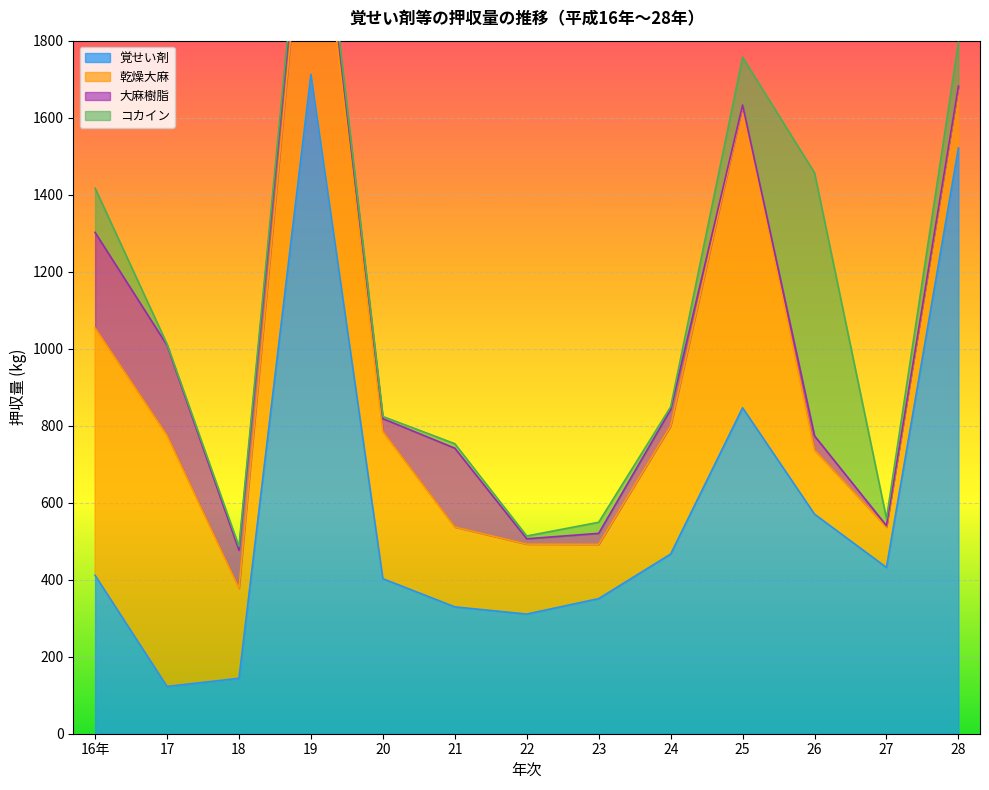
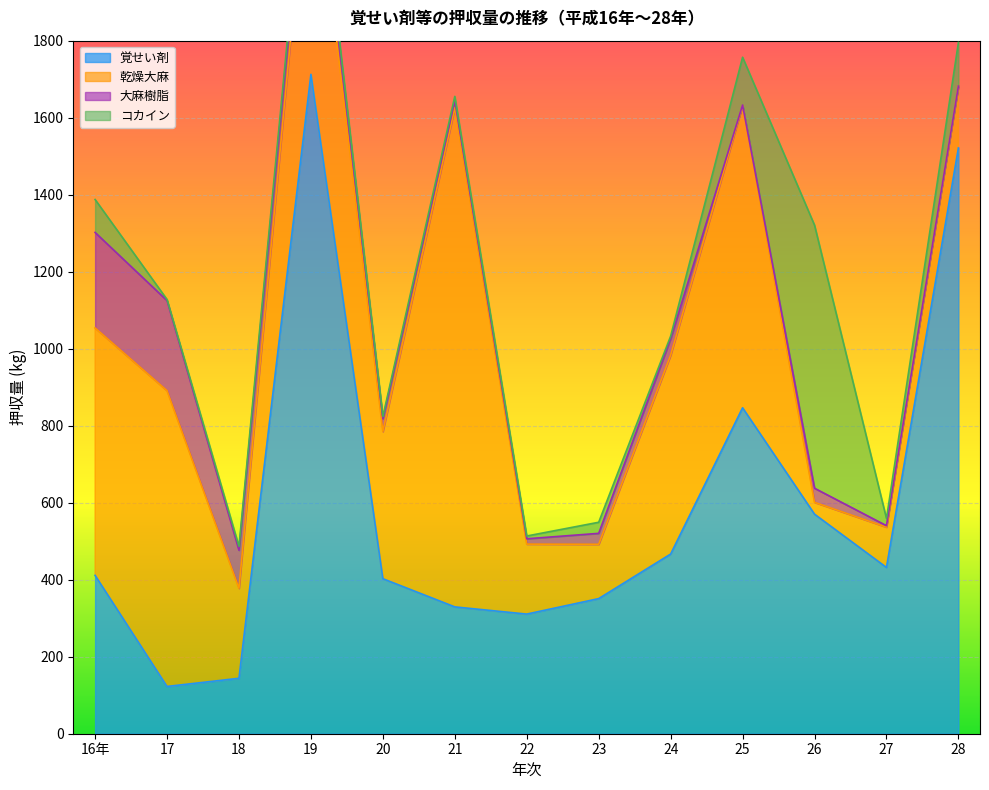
  {
    "覚せい剤": {
      "16年": 410,
      "17": 120,
      "18": 140,
      "19": 1710,
      "20": 400,
      "21": 330,
      "22": 310,
      "23": 350,
      "24": 470,
      "25": 850,
      "26": 570,
      "27": 430,
      "28": 1520
    },
    "乾燥大麻": {
      "16年": 640,
-     "17": 650,
+     "17": 770,
      "18": 230,
      "20": 380,
-     "21": 210,
+     "21": 1300,
      "22": 180,
      "23": 140,
-     "24": 330,
-     "26": 170
+     "24": 520,
+     "26": 30
    },
    "大麻樹脂": {
      "16年": 250,
      "18": 100,
-     "21": 200,
+     "21": 20,
      "22": 10,
      "23": 30,
      "24": 40,
      "26": 40
    },
    "コカイン": {
-     "16年": 110,
+     "16年": 90,
      "18": 10,
      "21": 10,
      "22": 10,
      "23": 30,
      "24": 10,
      "25": 120,
      "26": 680,
      "27": 20,
      "28": 110
    }
  }
